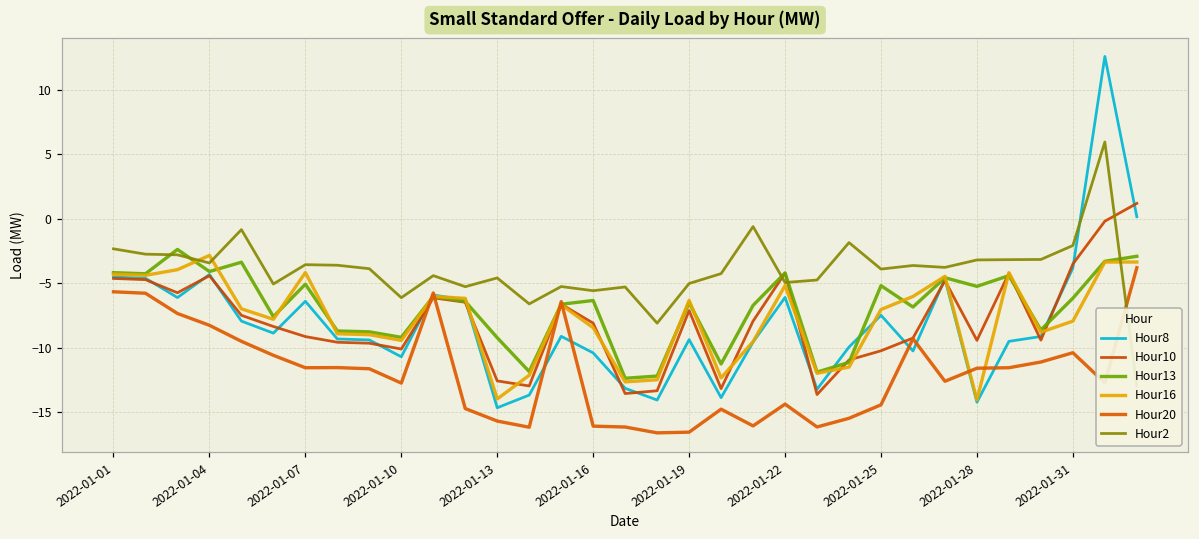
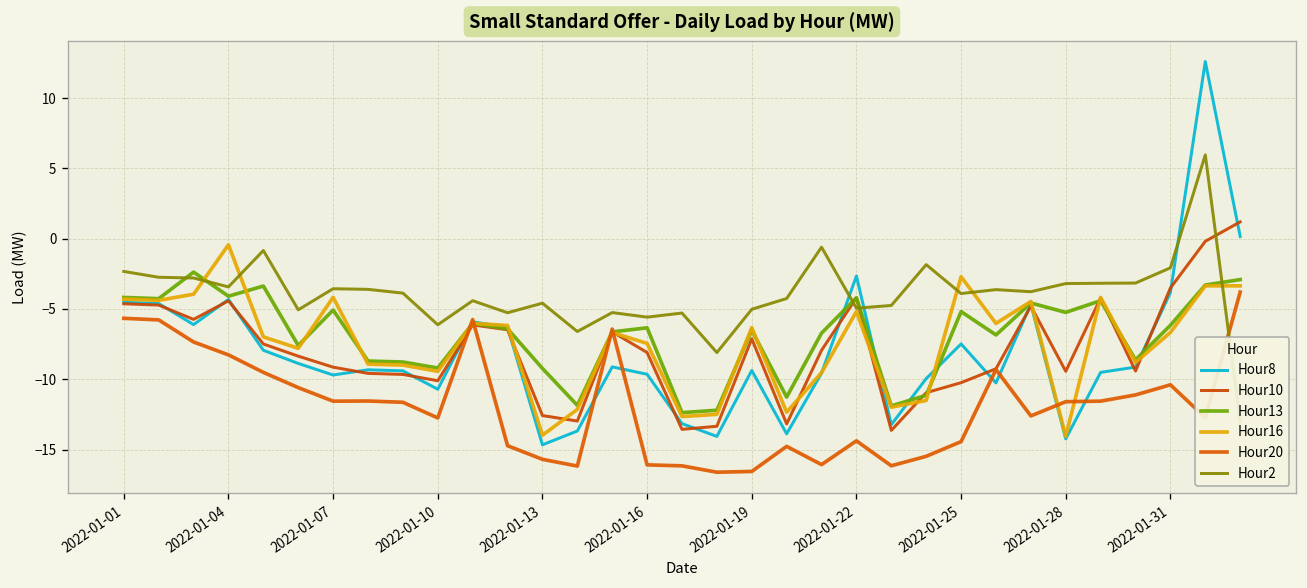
  {
    "Hour8": {
-     "2022-01-07": -6.4,
+     "2022-01-07": -9.7,
      "2022-01-10": -10.7,
      "2022-01-13": -14.7,
-     "2022-01-16": -10.4,
+     "2022-01-16": -9.6,
      "2022-01-19": -9.4,
-     "2022-01-22": -6.1,
+     "2022-01-22": -2.7,
      "2022-01-25": -7.5,
      "2022-01-31": -3.8
    },
    "Hour16": {
-     "2022-01-04": -2.8,
+     "2022-01-04": -0.4,
      "2022-01-07": -4.2,
      "2022-01-10": -9.4,
      "2022-01-13": -14.0,
-     "2022-01-16": -8.5,
+     "2022-01-16": -7.5,
      "2022-01-22": -5.2,
-     "2022-01-25": -7.0,
-     "2022-01-31": -7.9
+     "2022-01-25": -2.7,
+     "2022-01-31": -6.7
    }
  }
